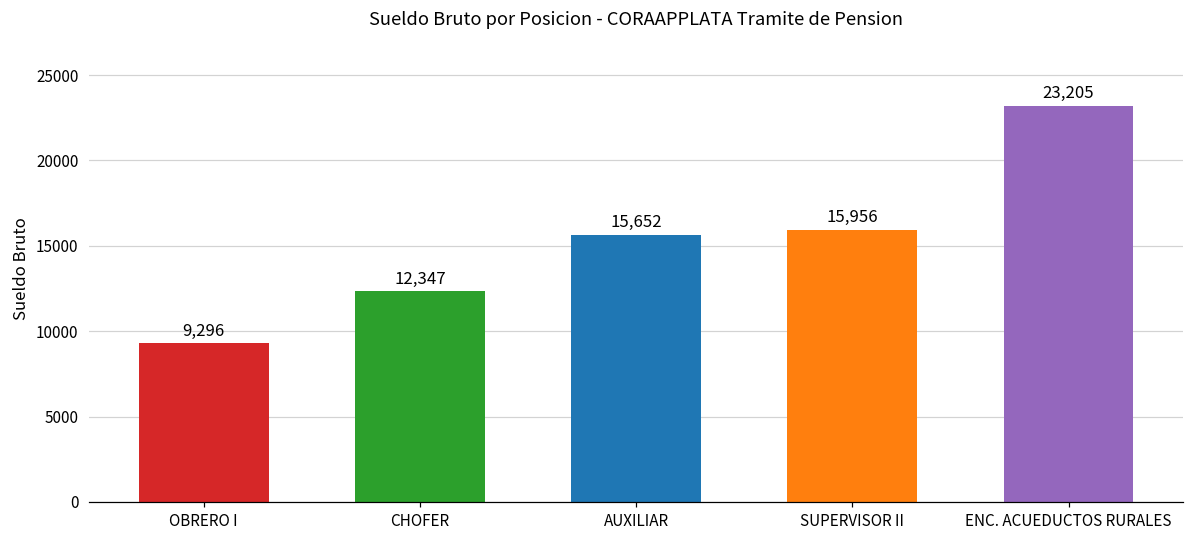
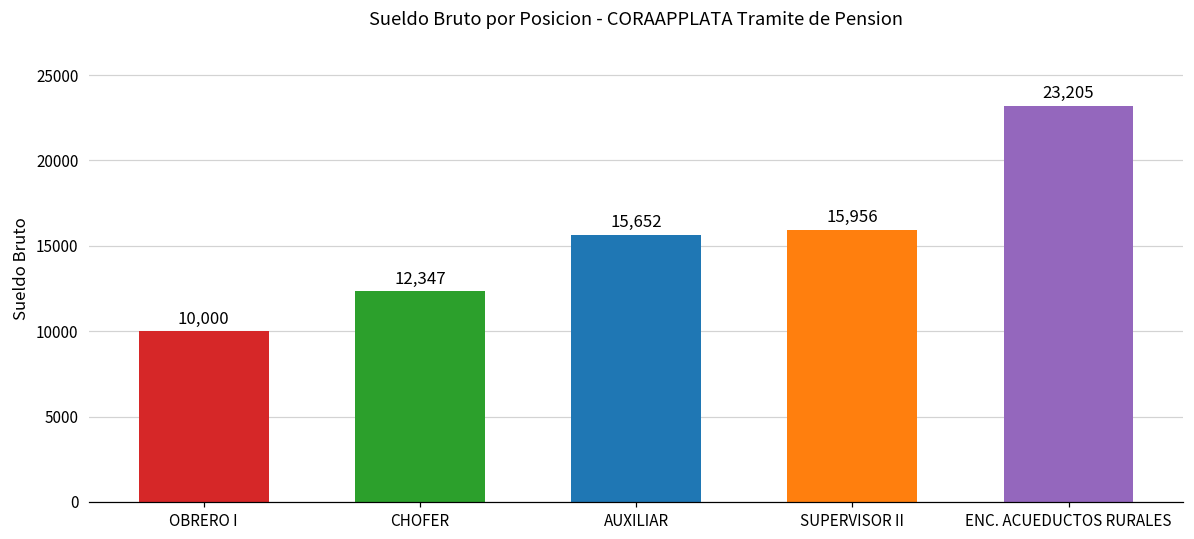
  {
-   "OBRERO I": "9,296",
+   "OBRERO I": "10,000",
    "CHOFER": "12,347",
    "AUXILIAR": "15,652",
    "SUPERVISOR II": "15,956",
    "ENC. ACUEDUCTOS RURALES": "23,205"
  }
